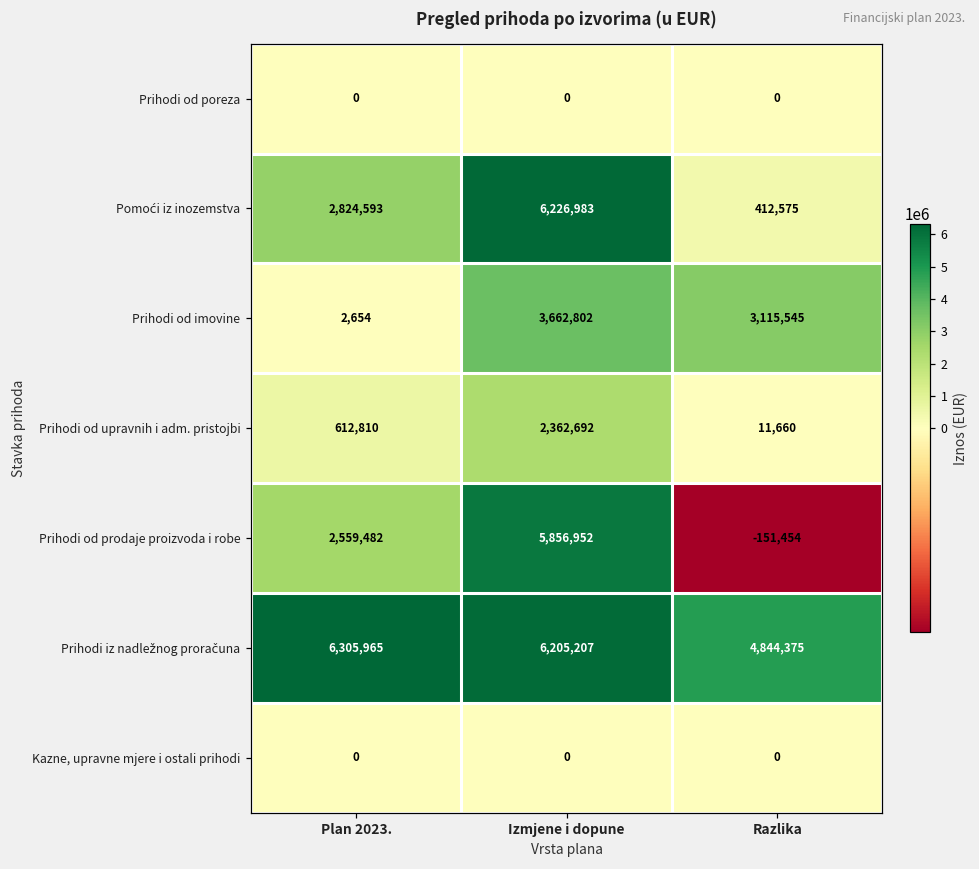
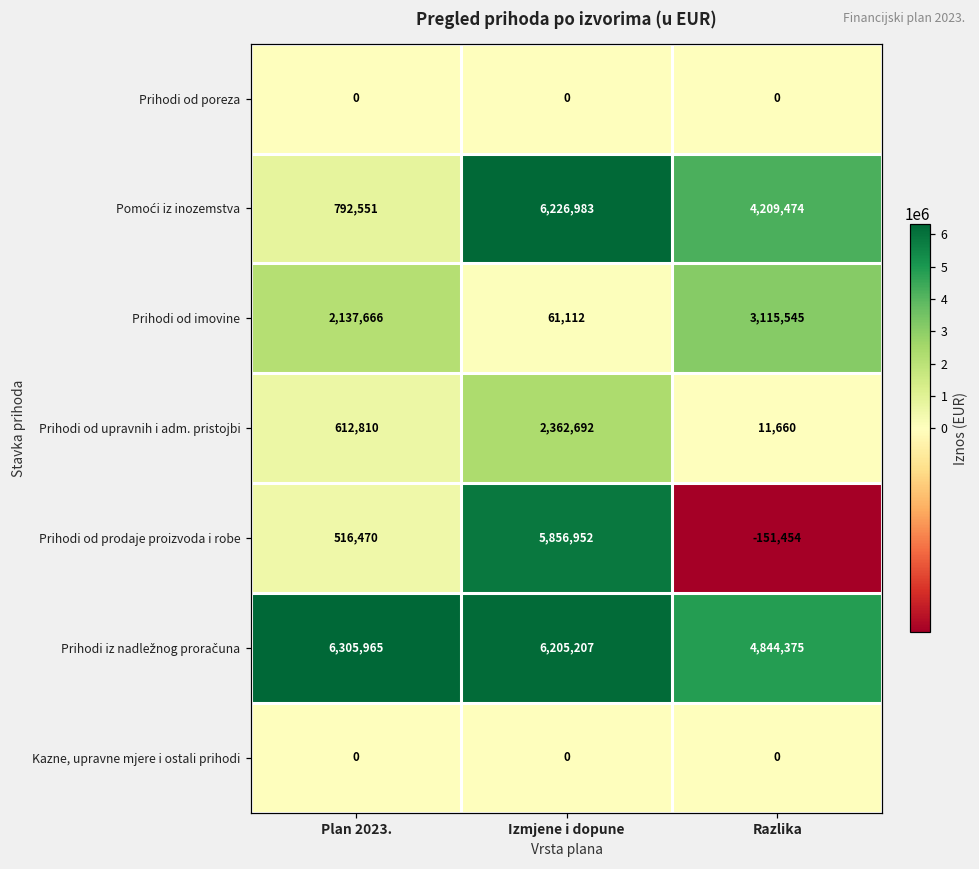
  {
    "Prihodi od poreza": {
      "Plan 2023.": "0",
      "Izmjene i dopune": "0",
      "Razlika": "0"
    },
    "Pomoći iz inozemstva": {
-     "Plan 2023.": "2,824,593",
+     "Plan 2023.": "792,551",
      "Izmjene i dopune": "6,226,983",
-     "Razlika": "412,575"
+     "Razlika": "4,209,474"
    },
    "Prihodi od imovine": {
-     "Plan 2023.": "2,654",
-     "Izmjene i dopune": "3,662,802",
+     "Plan 2023.": "2,137,666",
+     "Izmjene i dopune": "61,112",
      "Razlika": "3,115,545"
    },
    "Prihodi od upravnih i adm. pristojbi": {
      "Plan 2023.": "612,810",
      "Izmjene i dopune": "2,362,692",
      "Razlika": "11,660"
    },
    "Prihodi od prodaje proizvoda i robe": {
-     "Plan 2023.": "2,559,482",
+     "Plan 2023.": "516,470",
      "Izmjene i dopune": "5,856,952",
      "Razlika": "-151,454"
    },
    "Prihodi iz nadležnog proračuna": {
      "Plan 2023.": "6,305,965",
      "Izmjene i dopune": "6,205,207",
      "Razlika": "4,844,375"
    },
    "Kazne, upravne mjere i ostali prihodi": {
      "Plan 2023.": "0",
      "Izmjene i dopune": "0",
      "Razlika": "0"
    }
  }
